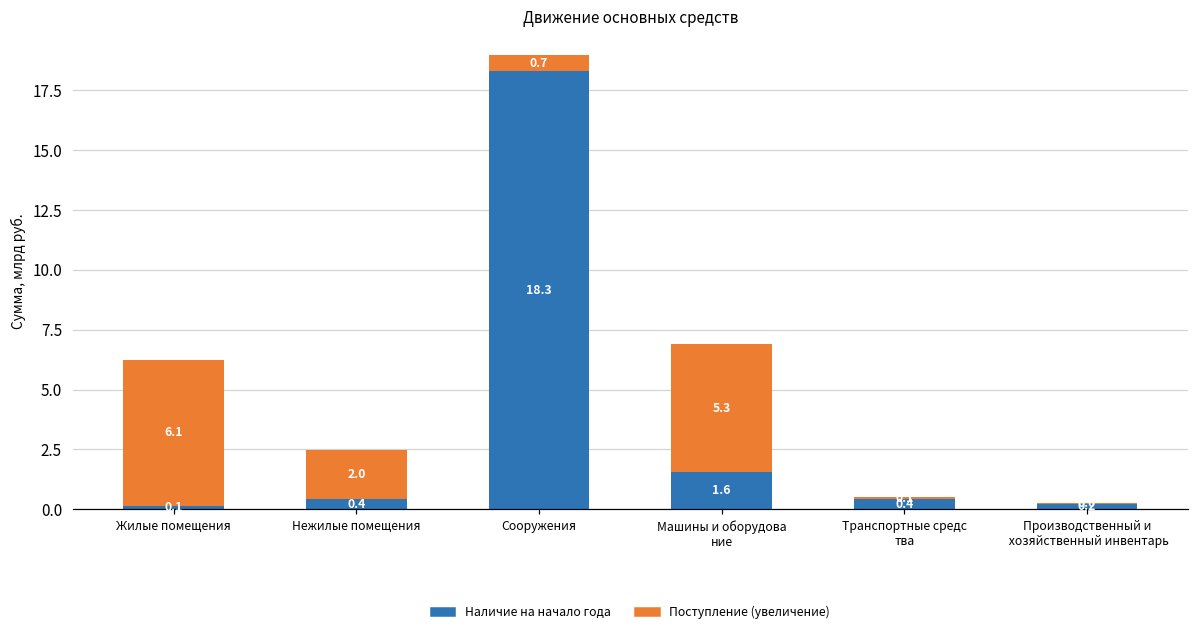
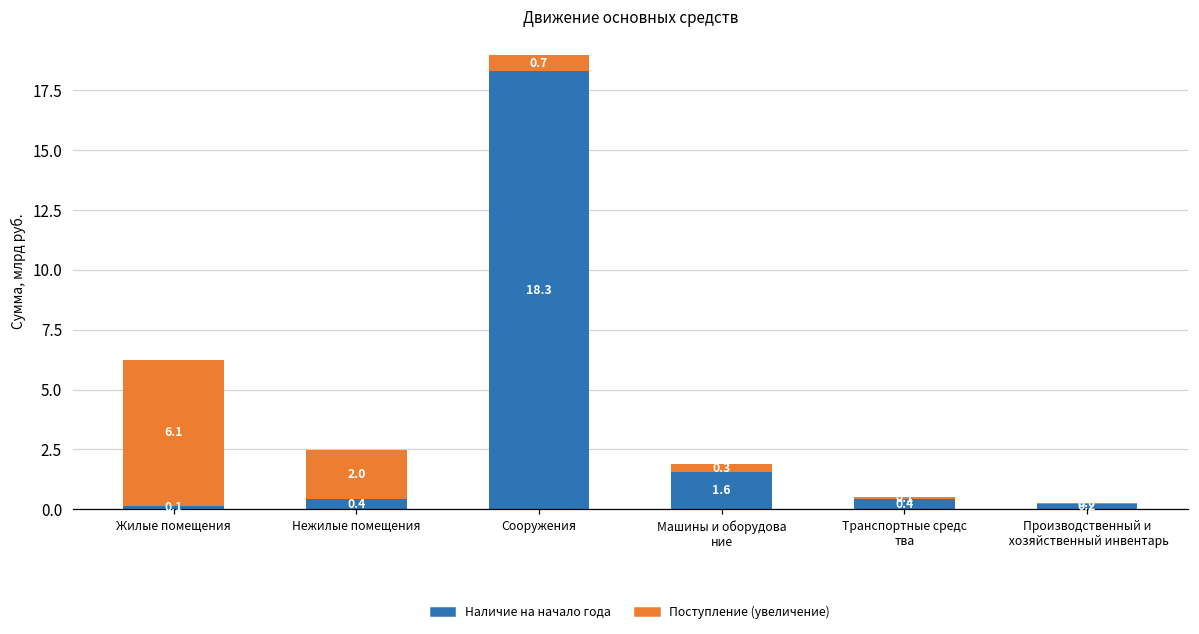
  {
    "Наличие на начало года": {
      "Жилые помещения": 0.1,
      "Нежилые помещения": 0.4,
      "Сооружения": 18.3,
      "Машины и оборудова ние": 1.6,
      "Транспортные средс тва": 0.4
    },
    "Поступление (увеличение)": {
      "Жилые помещения": 6.1,
      "Нежилые помещения": 2.0,
      "Сооружения": 0.7,
-     "Машины и оборудова ние": 5.3
+     "Машины и оборудова ние": 0.3
    }
  }
